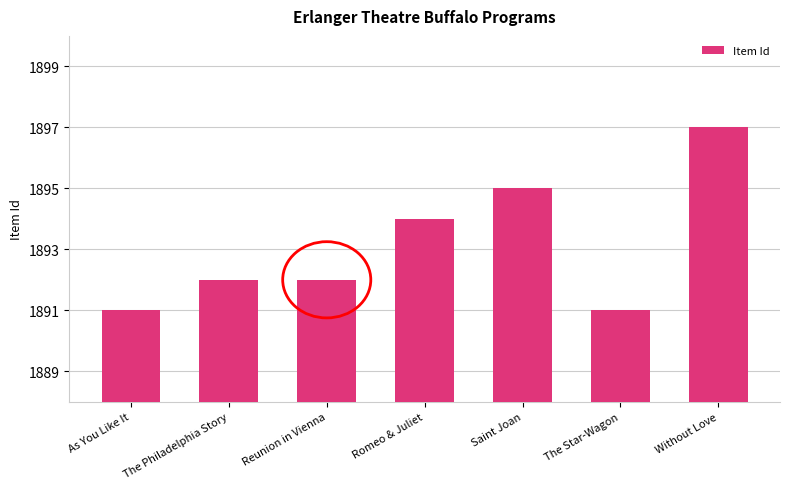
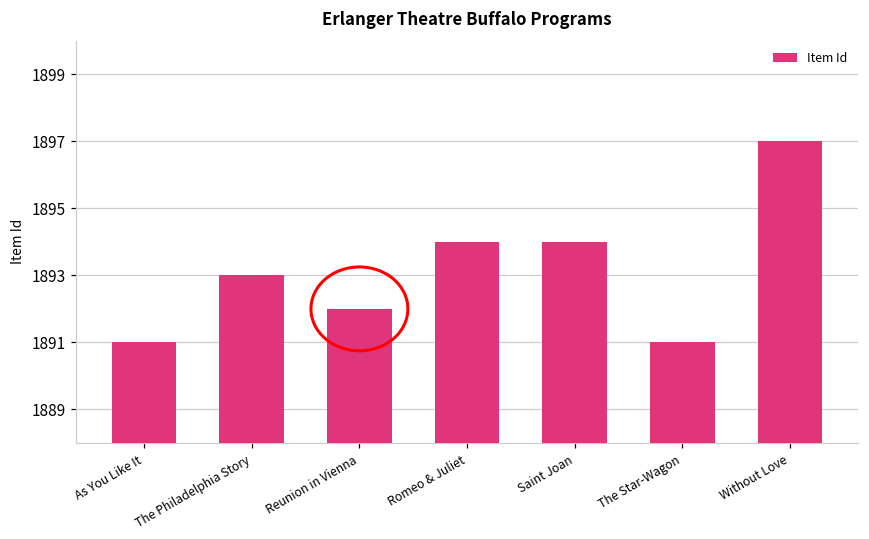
  {
    "As You Like It": 1891,
-   "The Philadelphia Story": 1892,
+   "The Philadelphia Story": 1893,
    "Reunion in Vienna": 1892,
    "Romeo & Juliet": 1894,
-   "Saint Joan": 1895,
+   "Saint Joan": 1894,
    "The Star-Wagon": 1891,
    "Without Love": 1897
  }
